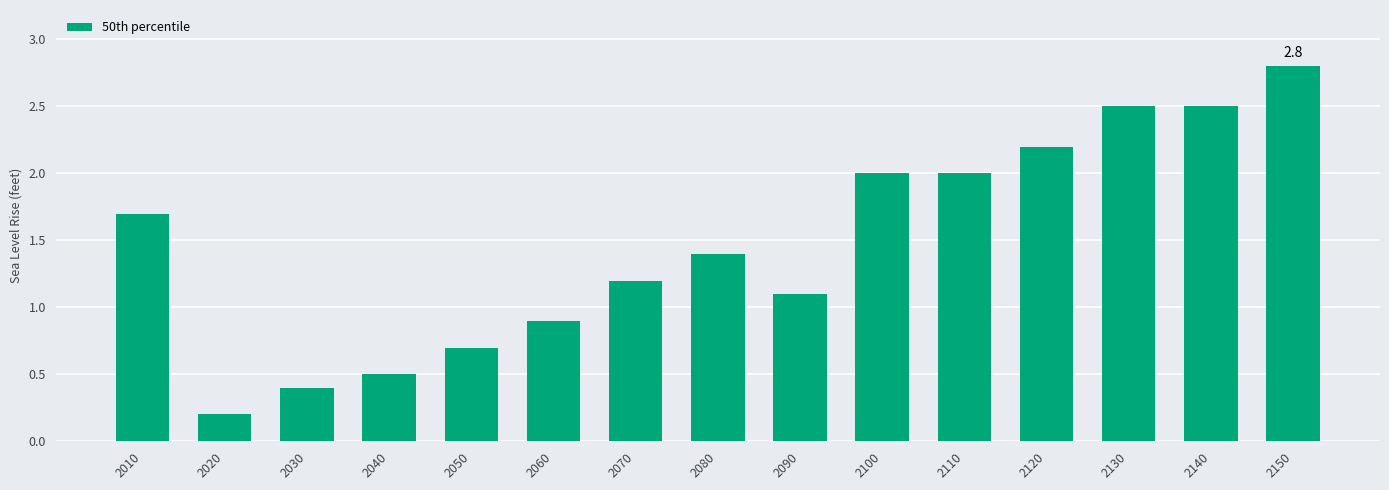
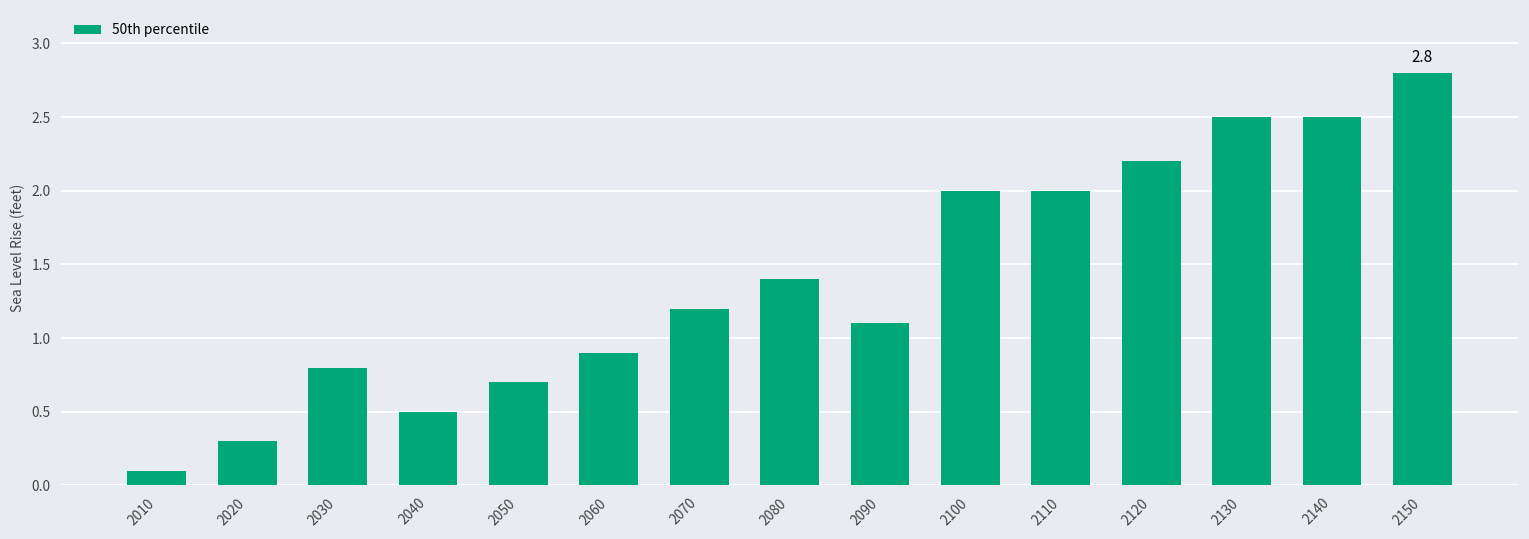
  {
-   "2010": 1.7,
-   "2020": 0.2,
-   "2030": 0.4,
+   "2010": 0.1,
+   "2020": 0.3,
+   "2030": 0.8,
    "2040": 0.5,
    "2050": 0.7,
    "2060": 0.9,
    "2070": 1.2,
    "2080": 1.4,
    "2090": 1.1,
    "2100": 2.0,
    "2110": 2.0,
    "2120": 2.2,
    "2130": 2.5,
    "2140": 2.5
  }
